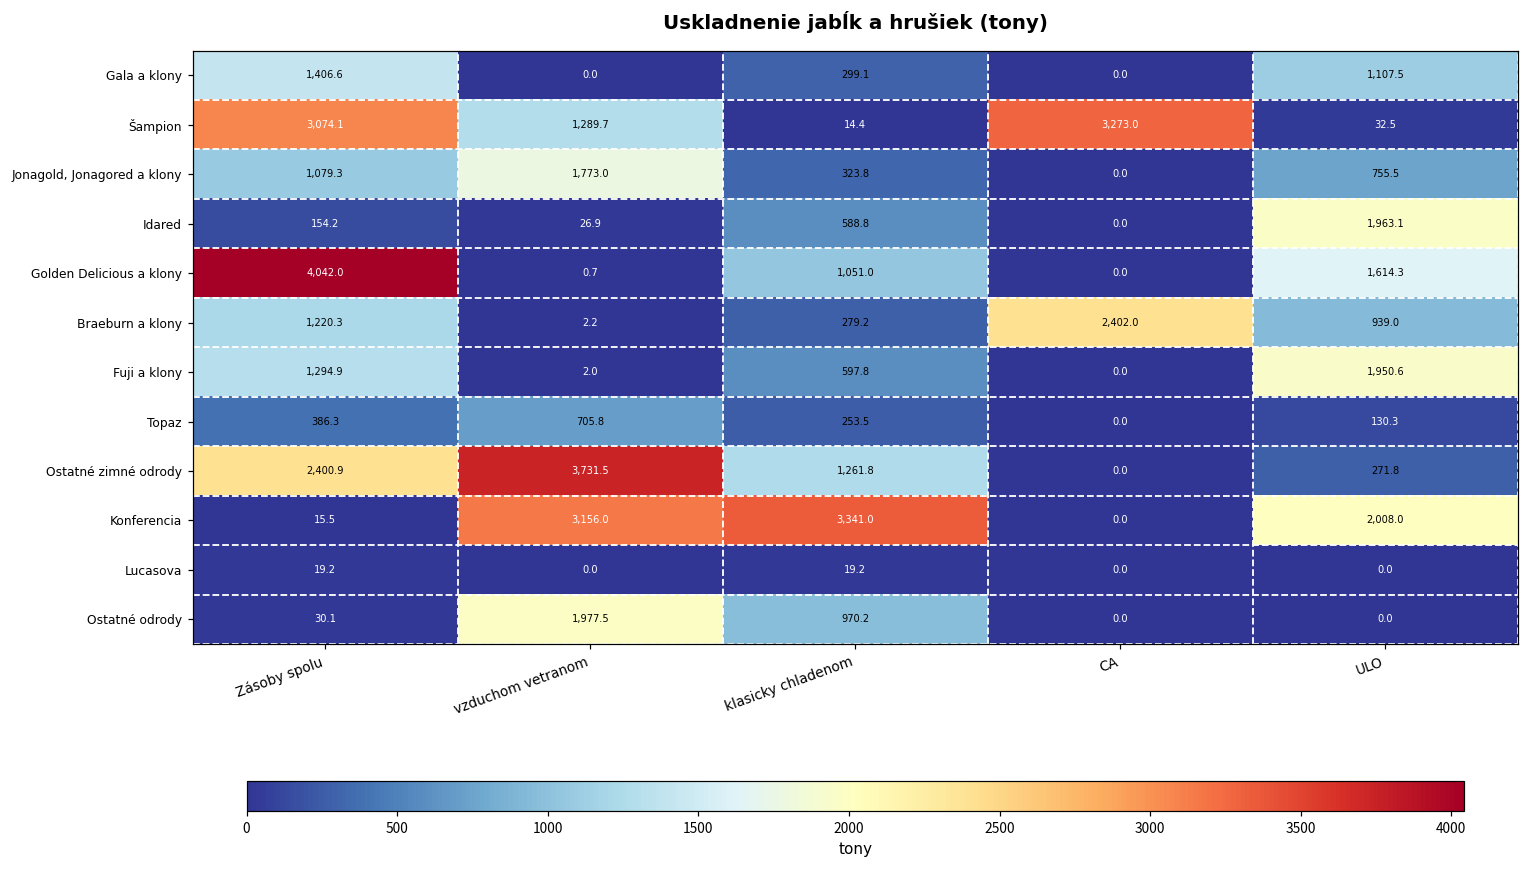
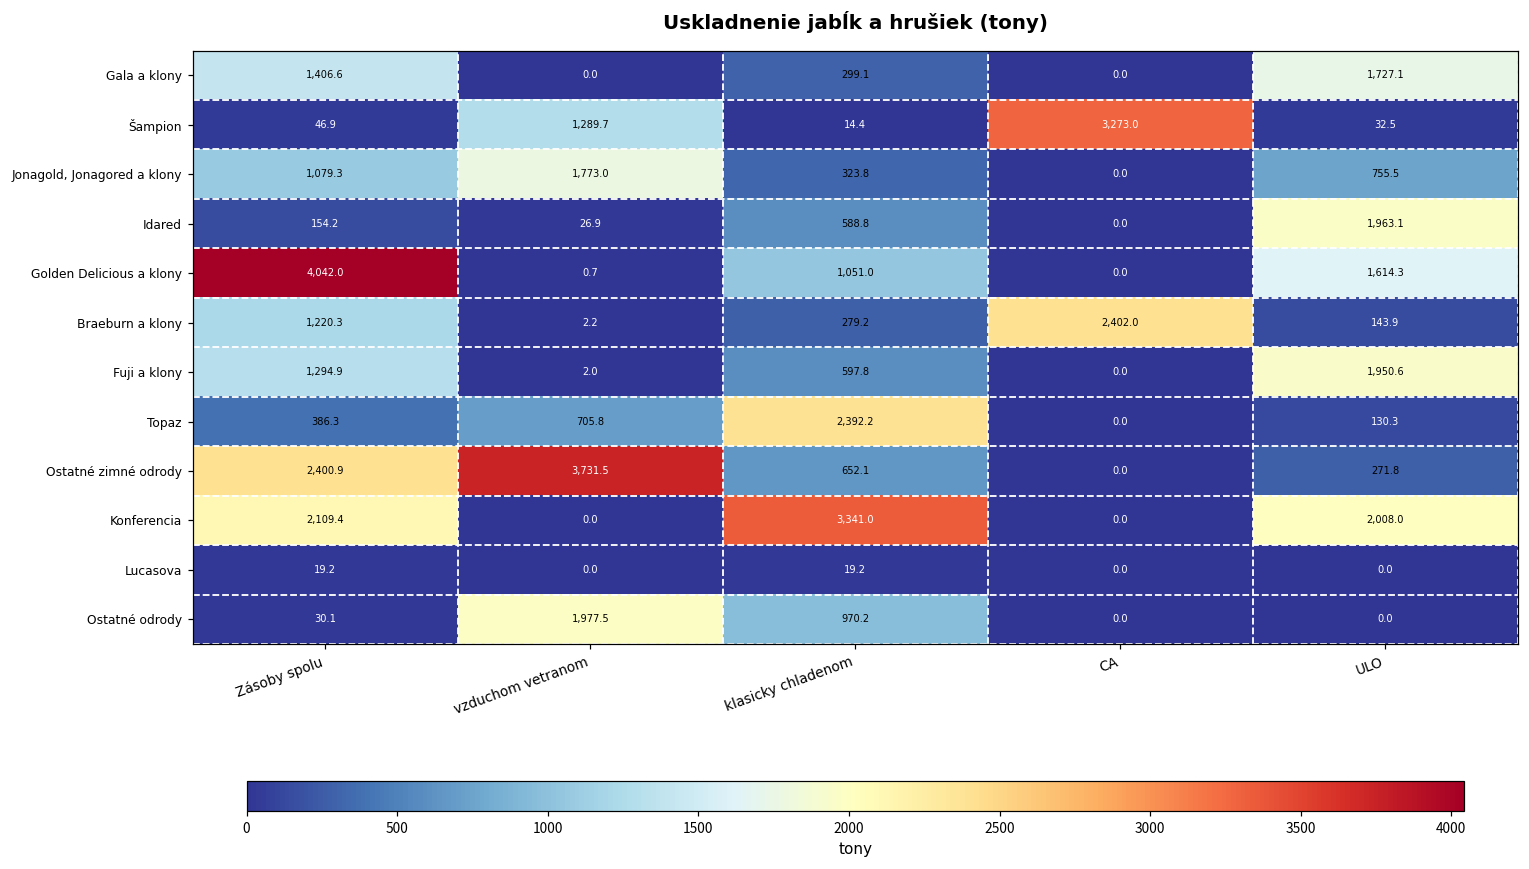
  {
    "Gala a klony": {
      "Zásoby spolu": "1,406.6",
      "vzduchom vetranom": "0.0",
      "klasicky chladenom": "299.1",
      "CA": "0.0",
-     "ULO": "1,107.5"
+     "ULO": "1,727.1"
    },
    "Šampion": {
-     "Zásoby spolu": "3,074.1",
+     "Zásoby spolu": "46.9",
      "vzduchom vetranom": "1,289.7",
      "klasicky chladenom": "14.4",
      "CA": "3,273.0",
      "ULO": "32.5"
    },
    "Jonagold, Jonagored a klony": {
      "Zásoby spolu": "1,079.3",
      "vzduchom vetranom": "1,773.0",
      "klasicky chladenom": "323.8",
      "CA": "0.0",
      "ULO": "755.5"
    },
    "Idared": {
      "Zásoby spolu": "154.2",
      "vzduchom vetranom": "26.9",
      "klasicky chladenom": "588.8",
      "CA": "0.0",
      "ULO": "1,963.1"
    },
    "Golden Delicious a klony": {
      "Zásoby spolu": "4,042.0",
      "vzduchom vetranom": "0.7",
      "klasicky chladenom": "1,051.0",
      "CA": "0.0",
      "ULO": "1,614.3"
    },
    "Braeburn a klony": {
      "Zásoby spolu": "1,220.3",
      "vzduchom vetranom": "2.2",
      "klasicky chladenom": "279.2",
      "CA": "2,402.0",
-     "ULO": "939.0"
+     "ULO": "143.9"
    },
    "Fuji a klony": {
      "Zásoby spolu": "1,294.9",
      "vzduchom vetranom": "2.0",
      "klasicky chladenom": "597.8",
      "CA": "0.0",
      "ULO": "1,950.6"
    },
    "Topaz": {
      "Zásoby spolu": "386.3",
      "vzduchom vetranom": "705.8",
-     "klasicky chladenom": "253.5",
+     "klasicky chladenom": "2,392.2",
      "CA": "0.0",
      "ULO": "130.3"
    },
    "Ostatné zimné odrody": {
      "Zásoby spolu": "2,400.9",
      "vzduchom vetranom": "3,731.5",
-     "klasicky chladenom": "1,261.8",
+     "klasicky chladenom": "652.1",
      "CA": "0.0",
      "ULO": "271.8"
    },
    "Konferencia": {
-     "Zásoby spolu": "15.5",
-     "vzduchom vetranom": "3,156.0",
+     "Zásoby spolu": "2,109.4",
+     "vzduchom vetranom": "0.0",
      "klasicky chladenom": "3,341.0",
      "CA": "0.0",
      "ULO": "2,008.0"
    },
    "Lucasova": {
      "Zásoby spolu": "19.2",
      "vzduchom vetranom": "0.0",
      "klasicky chladenom": "19.2",
      "CA": "0.0",
      "ULO": "0.0"
    },
    "Ostatné odrody": {
      "Zásoby spolu": "30.1",
      "vzduchom vetranom": "1,977.5",
      "klasicky chladenom": "970.2",
      "CA": "0.0",
      "ULO": "0.0"
    }
  }
